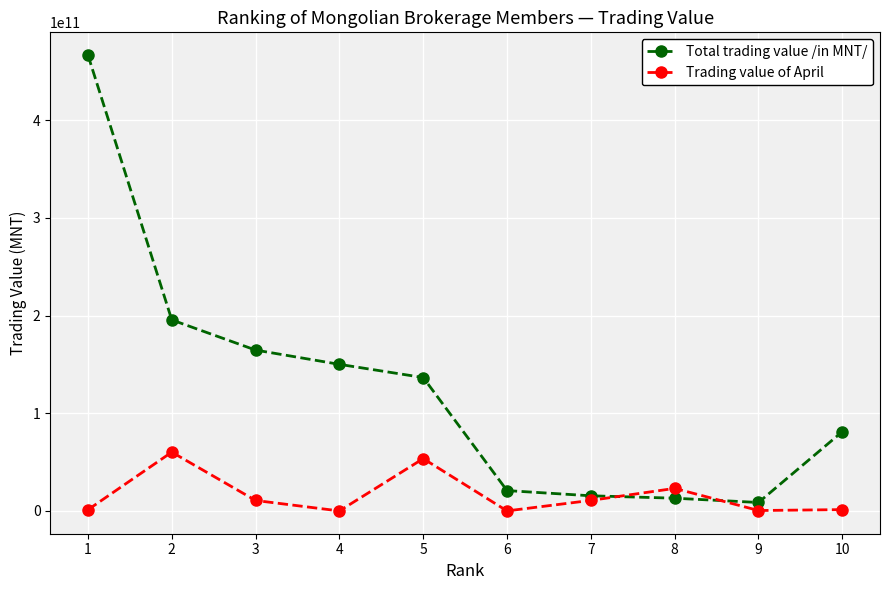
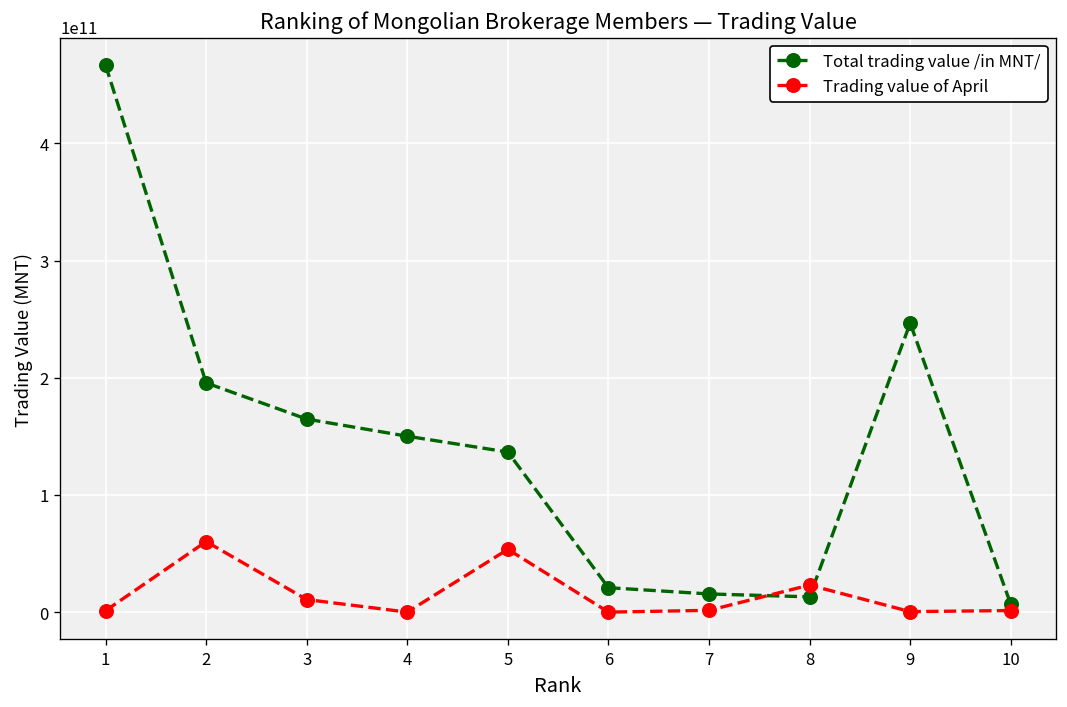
  {
    "Total trading value /in MNT/": {
      "1": 470000000000,
      "2": 200000000000,
      "3": 160000000000,
      "4": 150000000000,
      "5": 140000000000,
      "6": 20000000000,
      "7": 20000000000,
      "8": 10000000000,
-     "9": 10000000000,
-     "10": 80000000000
+     "9": 250000000000,
+     "10": 10000000000
    },
    "Trading value of April": {
      "1": 0,
      "2": 60000000000,
      "3": 10000000000,
      "4": 0,
      "5": 50000000000,
      "6": 0,
-     "7": 10000000000,
+     "7": 0,
      "8": 20000000000,
      "9": 0,
      "10": 0
    }
  }
